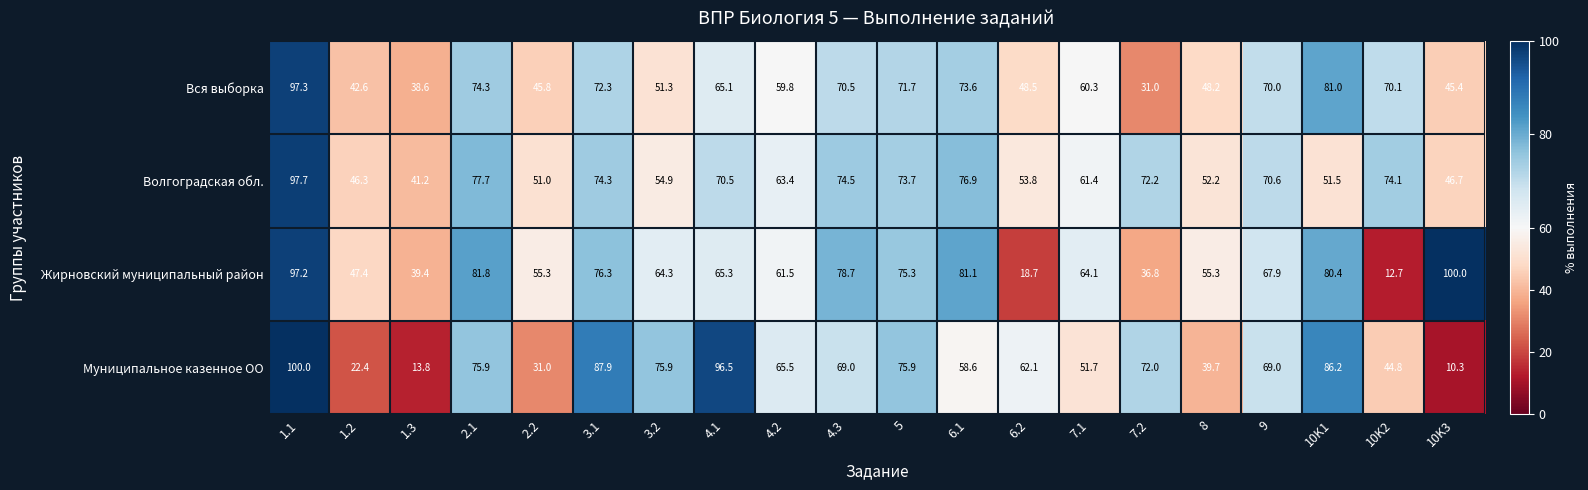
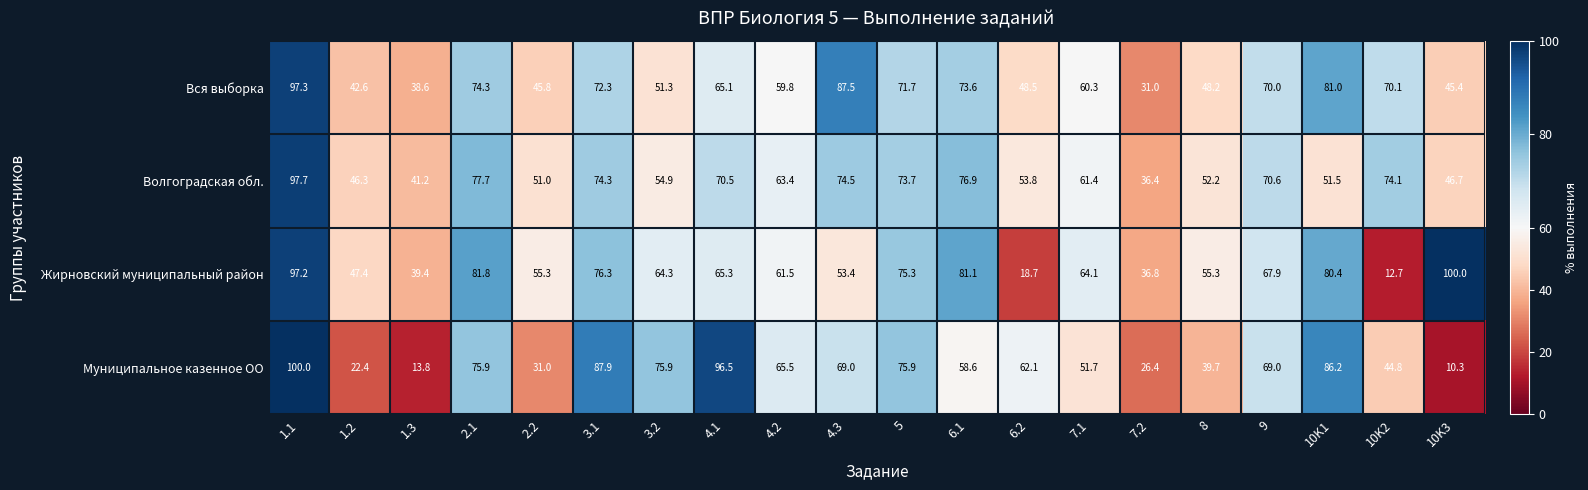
  {
    "Вся выборка": {
      "1.1": 97.3,
      "1.2": 42.6,
      "1.3": 38.6,
      "2.1": 74.3,
      "2.2": 45.8,
      "3.1": 72.3,
      "3.2": 51.3,
      "4.1": 65.1,
      "4.2": 59.8,
-     "4.3": 70.5,
+     "4.3": 87.5,
      "5": 71.7,
      "6.1": 73.6,
      "6.2": 48.5,
      "7.1": 60.3,
      "7.2": 31.0,
      "8": 48.2,
      "9": 70.0,
      "10K1": 81.0,
      "10K2": 70.1,
      "10K3": 45.4
    },
    "Волгоградская обл.": {
      "1.1": 97.7,
      "1.2": 46.3,
      "1.3": 41.2,
      "2.1": 77.7,
      "2.2": 51.0,
      "3.1": 74.3,
      "3.2": 54.9,
      "4.1": 70.5,
      "4.2": 63.4,
      "4.3": 74.5,
      "5": 73.7,
      "6.1": 76.9,
      "6.2": 53.8,
      "7.1": 61.4,
-     "7.2": 72.2,
+     "7.2": 36.4,
      "8": 52.2,
      "9": 70.6,
      "10K1": 51.5,
      "10K2": 74.1,
      "10K3": 46.7
    },
    "Жирновский муниципальный район": {
      "1.1": 97.2,
      "1.2": 47.4,
      "1.3": 39.4,
      "2.1": 81.8,
      "2.2": 55.3,
      "3.1": 76.3,
      "3.2": 64.3,
      "4.1": 65.3,
      "4.2": 61.5,
-     "4.3": 78.7,
+     "4.3": 53.4,
      "5": 75.3,
      "6.1": 81.1,
      "6.2": 18.7,
      "7.1": 64.1,
      "7.2": 36.8,
      "8": 55.3,
      "9": 67.9,
      "10K1": 80.4,
      "10K2": 12.7,
      "10K3": 100.0
    },
    "Муниципальное казенное ОО": {
      "1.1": 100.0,
      "1.2": 22.4,
      "1.3": 13.8,
      "2.1": 75.9,
      "2.2": 31.0,
      "3.1": 87.9,
      "3.2": 75.9,
      "4.1": 96.5,
      "4.2": 65.5,
      "4.3": 69.0,
      "5": 75.9,
      "6.1": 58.6,
      "6.2": 62.1,
      "7.1": 51.7,
-     "7.2": 72.0,
+     "7.2": 26.4,
      "8": 39.7,
      "9": 69.0,
      "10K1": 86.2,
      "10K2": 44.8,
      "10K3": 10.3
    }
  }
